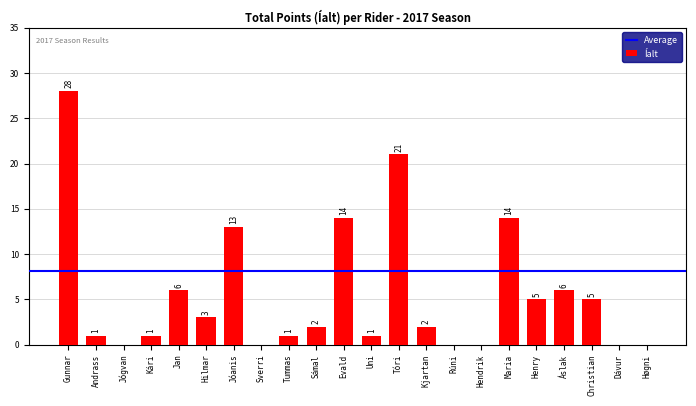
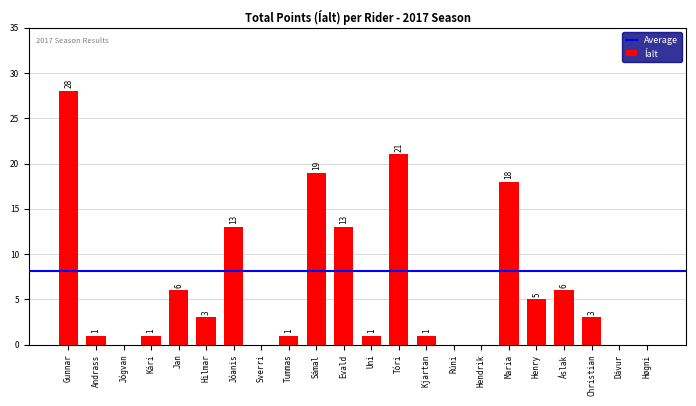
  {
    "Gunnar": 28,
    "Andrass": 1,
    "Kári": 1,
    "Jan": 6,
    "Hilmar": 3,
    "Jóanis": 13,
    "Tummas": 1,
-   "Sámal": 2,
-   "Evald": 14,
+   "Sámal": 19,
+   "Evald": 13,
    "Uni": 1,
    "Tóri": 21,
-   "Kjartan": 2,
-   "Maria": 14,
+   "Kjartan": 1,
+   "Maria": 18,
    "Henry": 5,
    "Áslak": 6,
-   "Christian": 5
+   "Christian": 3
  }
